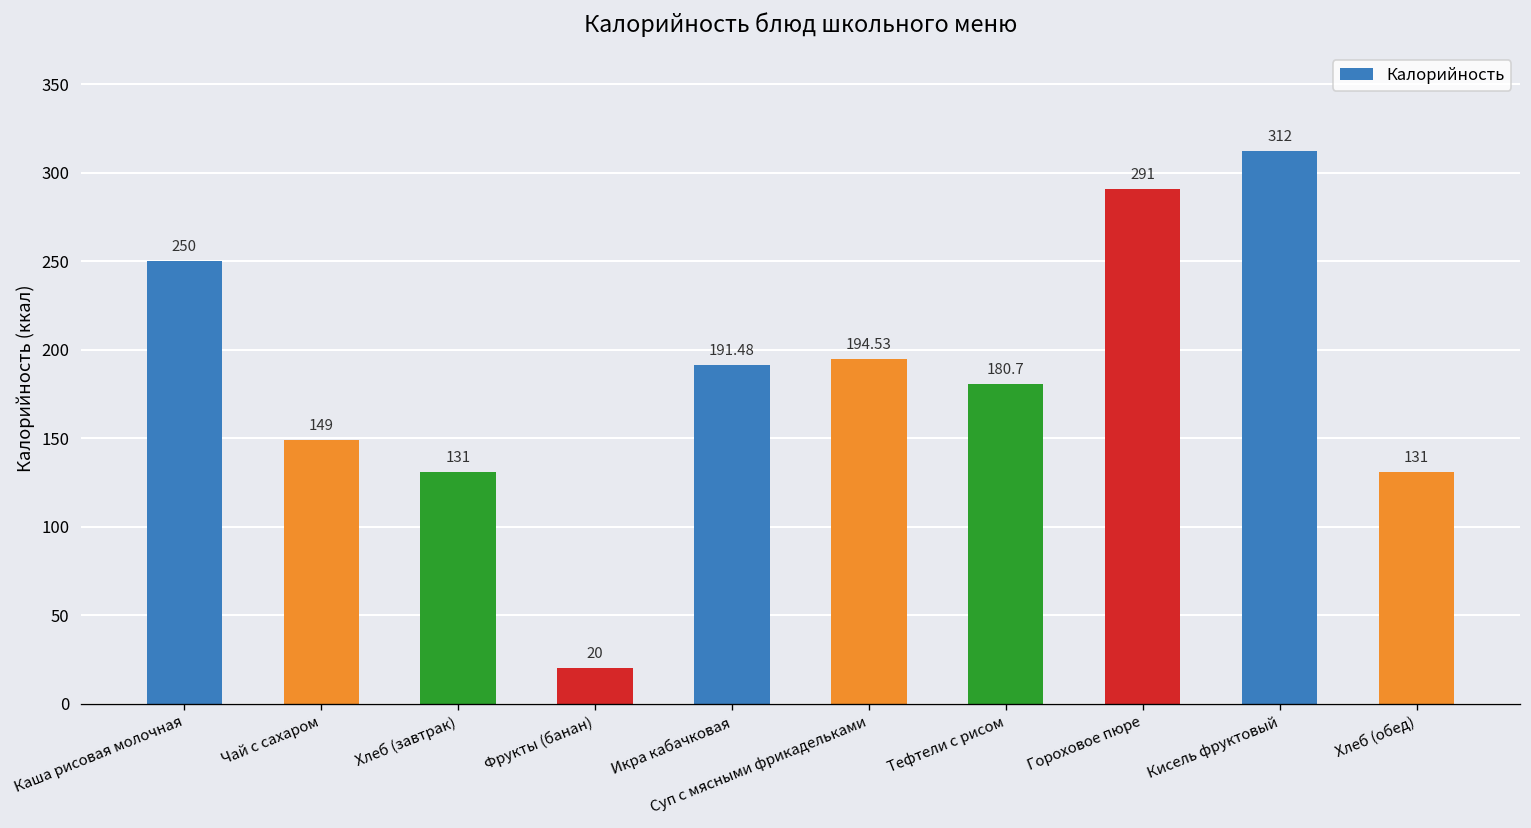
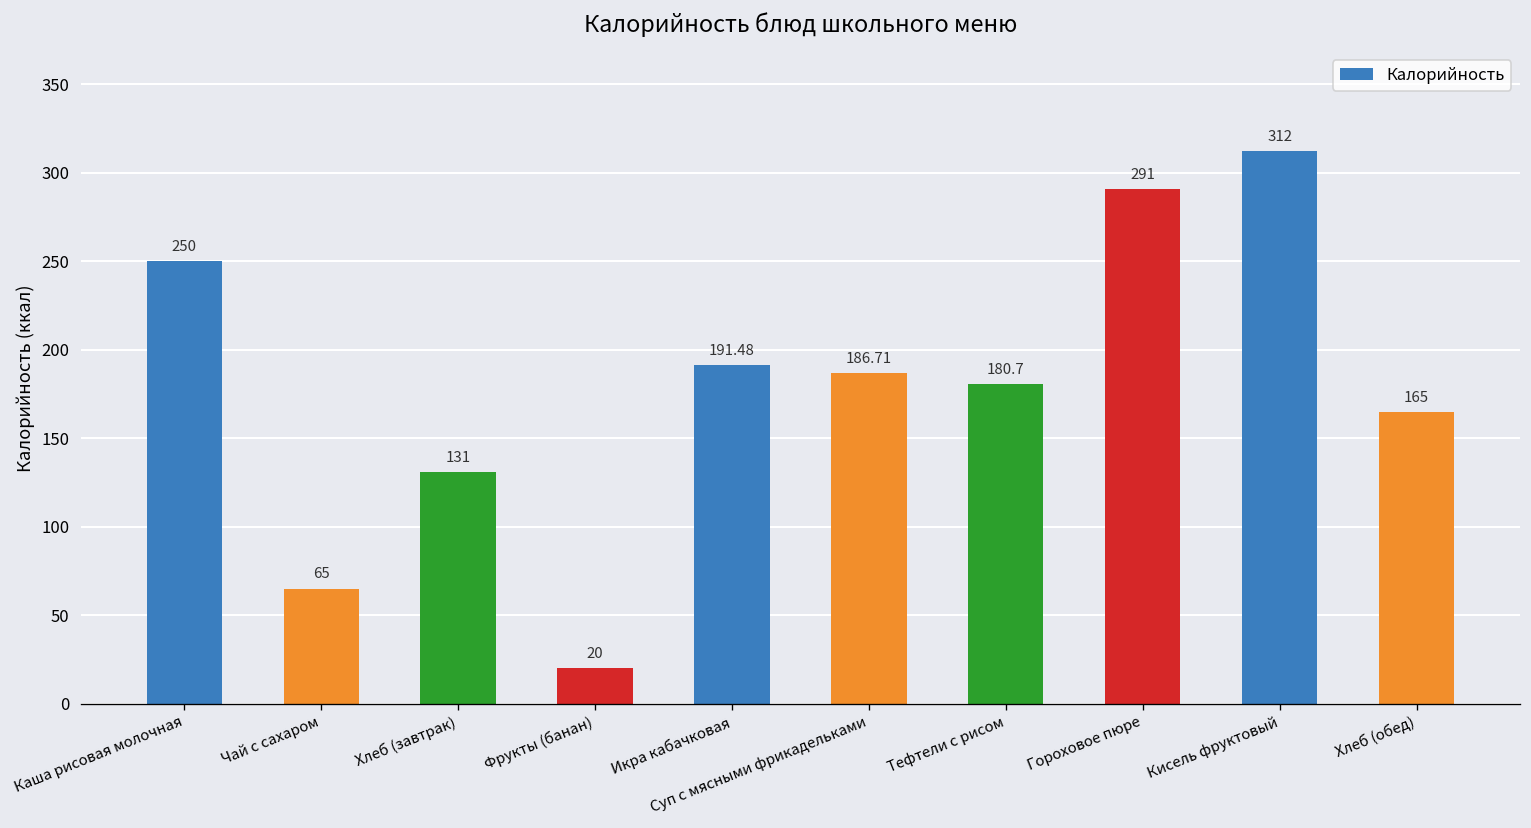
  {
    "Каша рисовая молочная": 250,
-   "Чай с сахаром": 149,
+   "Чай с сахаром": 65,
    "Хлеб (завтрак)": 131,
    "Фрукты (банан)": 20,
    "Икра кабачковая": 191.48,
-   "Суп с мясными фрикадельками": 194.53,
+   "Суп с мясными фрикадельками": 186.71,
    "Тефтели с рисом": 180.7,
    "Гороховое пюре": 291,
    "Кисель фруктовый": 312,
-   "Хлеб (обед)": 131
+   "Хлеб (обед)": 165
  }
